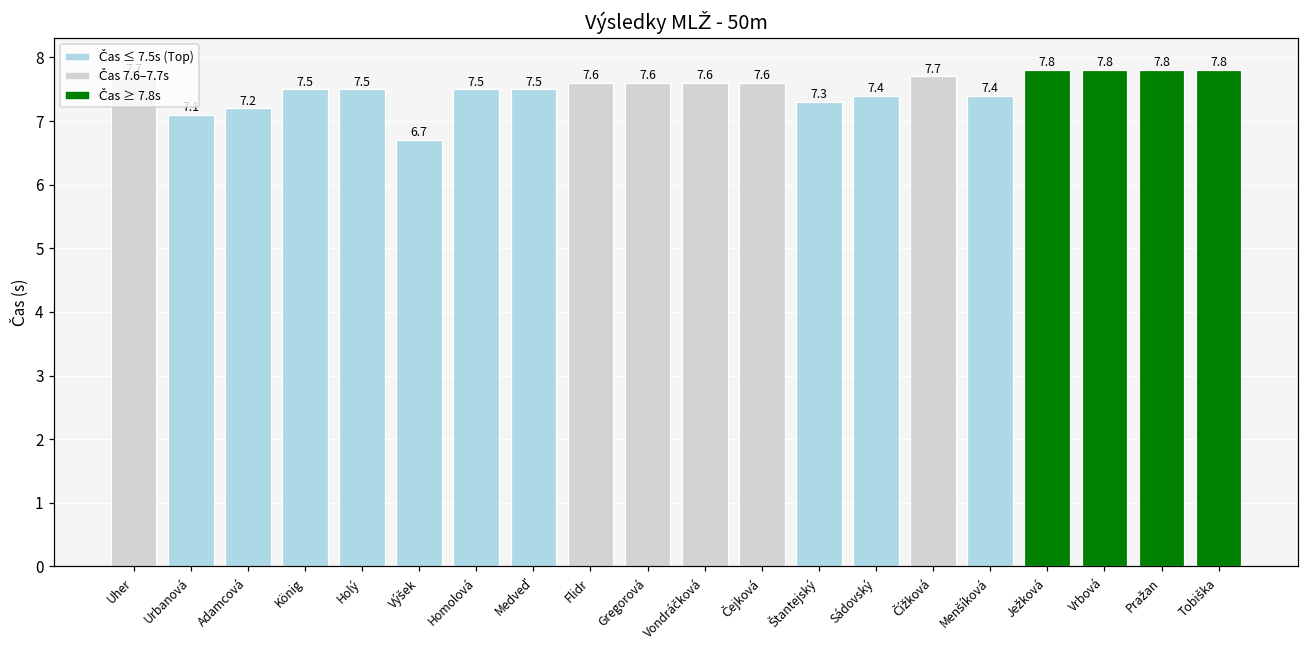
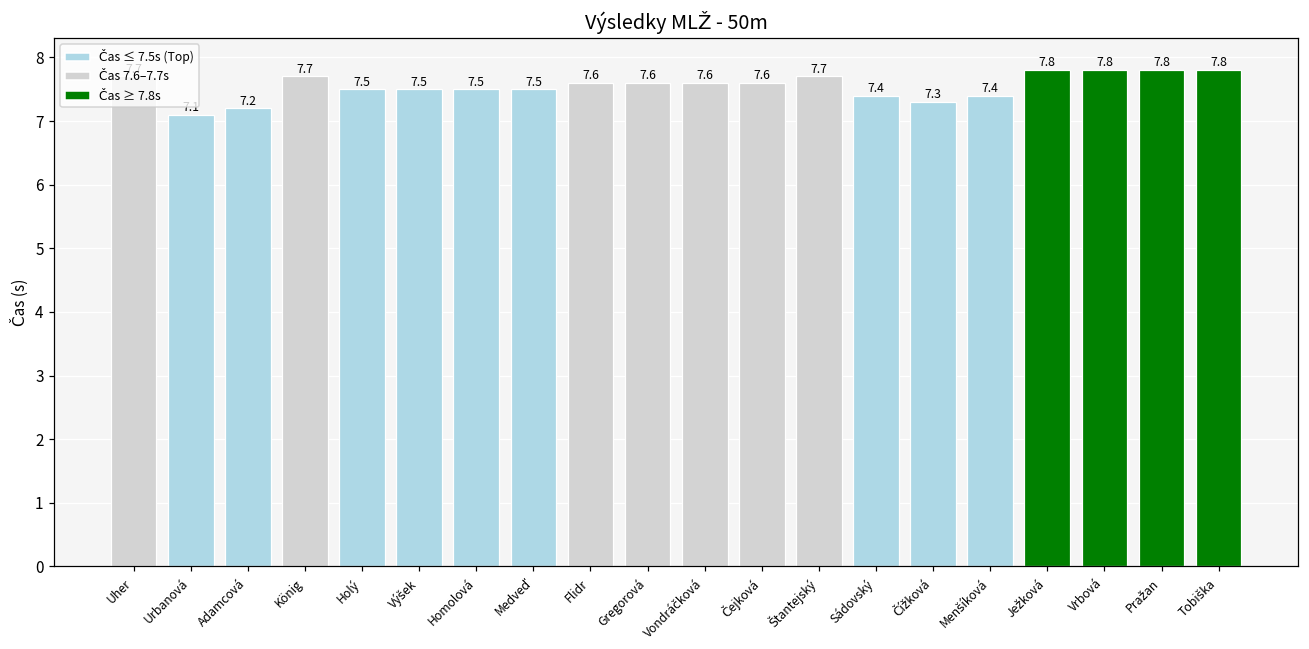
  {
    "Urbanová": 7.1,
    "Adamcová": 7.2,
-   "König": 7.5,
+   "König": 7.7,
    "Holý": 7.5,
-   "Výšek": 6.7,
+   "Výšek": 7.5,
    "Homolová": 7.5,
    "Medveď": 7.5,
    "Flidr": 7.6,
    "Gregorová": 7.6,
    "Vondráčková": 7.6,
    "Čejková": 7.6,
-   "Štantejský": 7.3,
+   "Štantejský": 7.7,
    "Sádovský": 7.4,
-   "Čížková": 7.7,
+   "Čížková": 7.3,
    "Menšíková": 7.4,
    "Ježková": 7.8,
    "Vrbová": 7.8,
    "Pražan": 7.8,
    "Tobiška": 7.8
  }
